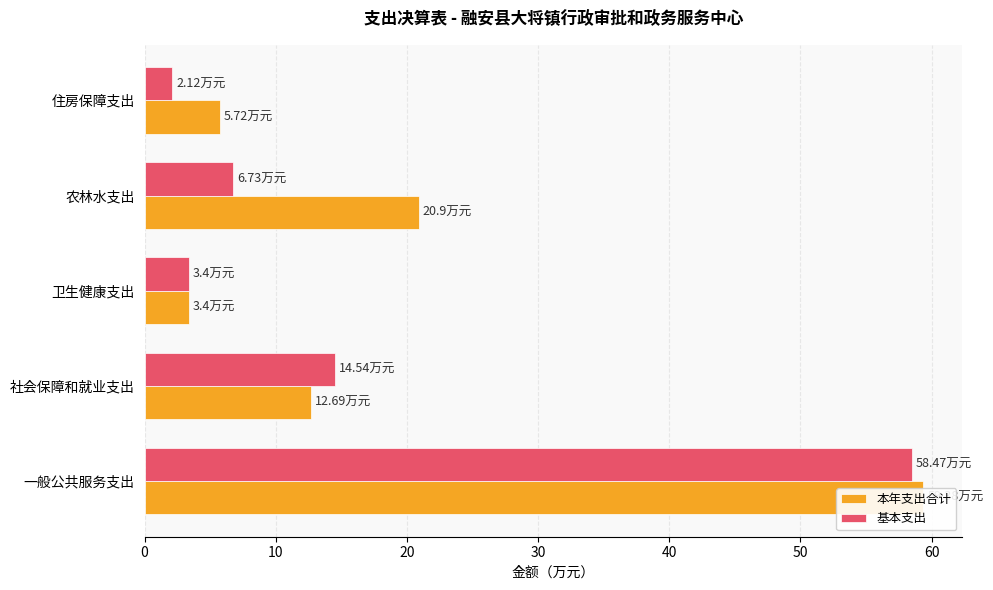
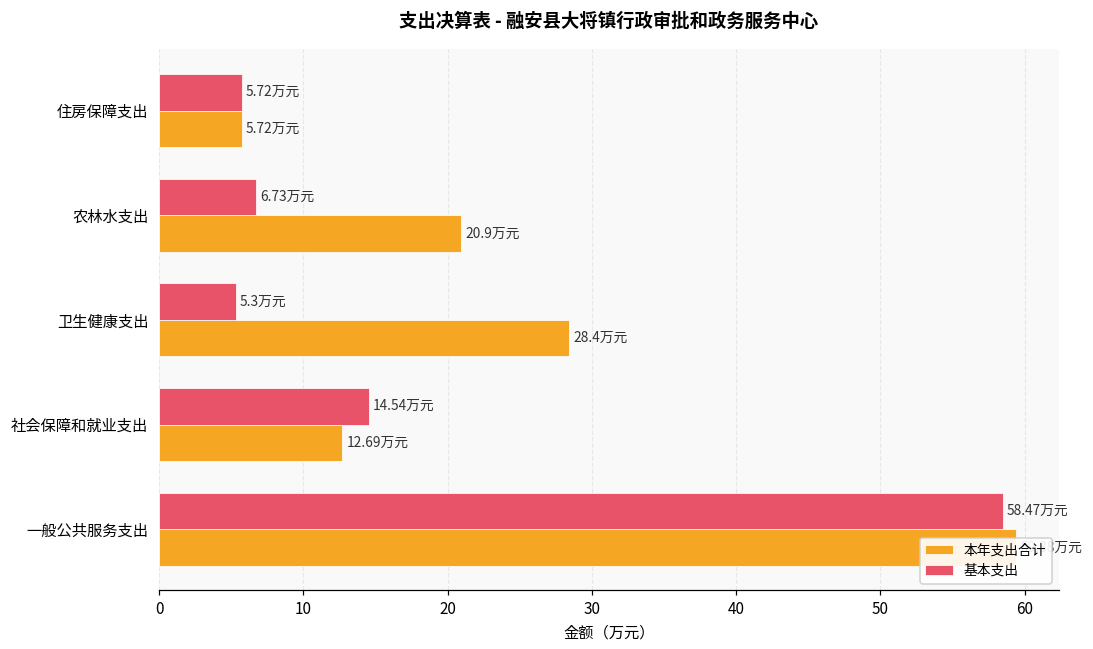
  {
    "本年支出合计": {
      "住房保障支出": 5.72,
      "农林水支出": 20.9,
-     "卫生健康支出": 3.4,
+     "卫生健康支出": 28.4,
      "社会保障和就业支出": 12.69
    },
    "基本支出": {
-     "住房保障支出": 2.12,
+     "住房保障支出": 5.72,
      "农林水支出": 6.73,
-     "卫生健康支出": 3.4,
+     "卫生健康支出": 5.3,
      "社会保障和就业支出": 14.54,
      "一般公共服务支出": 58.47
    }
  }
